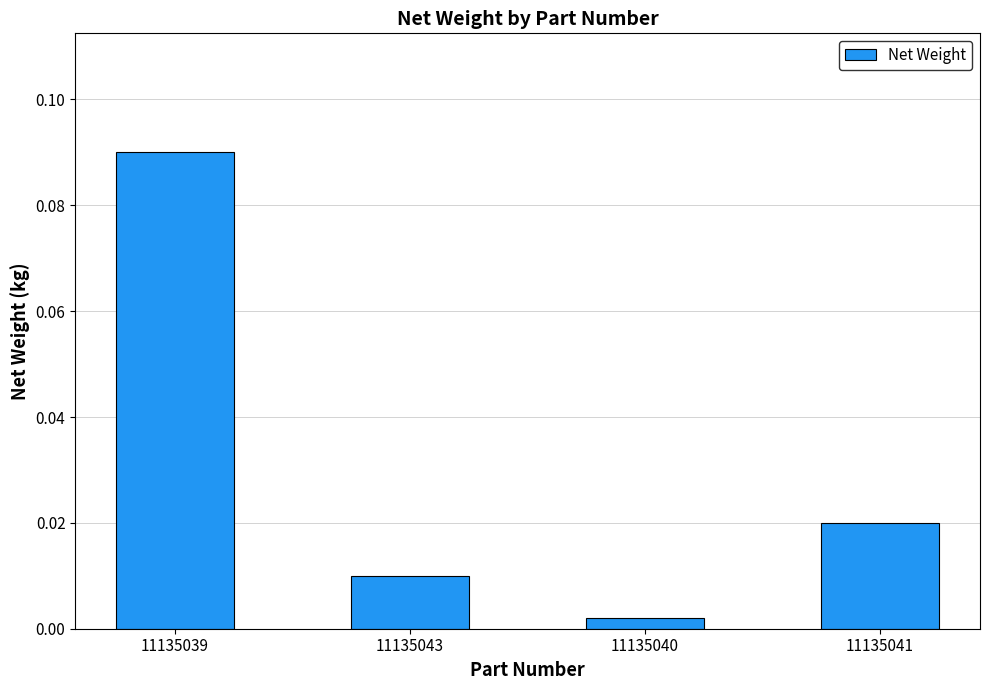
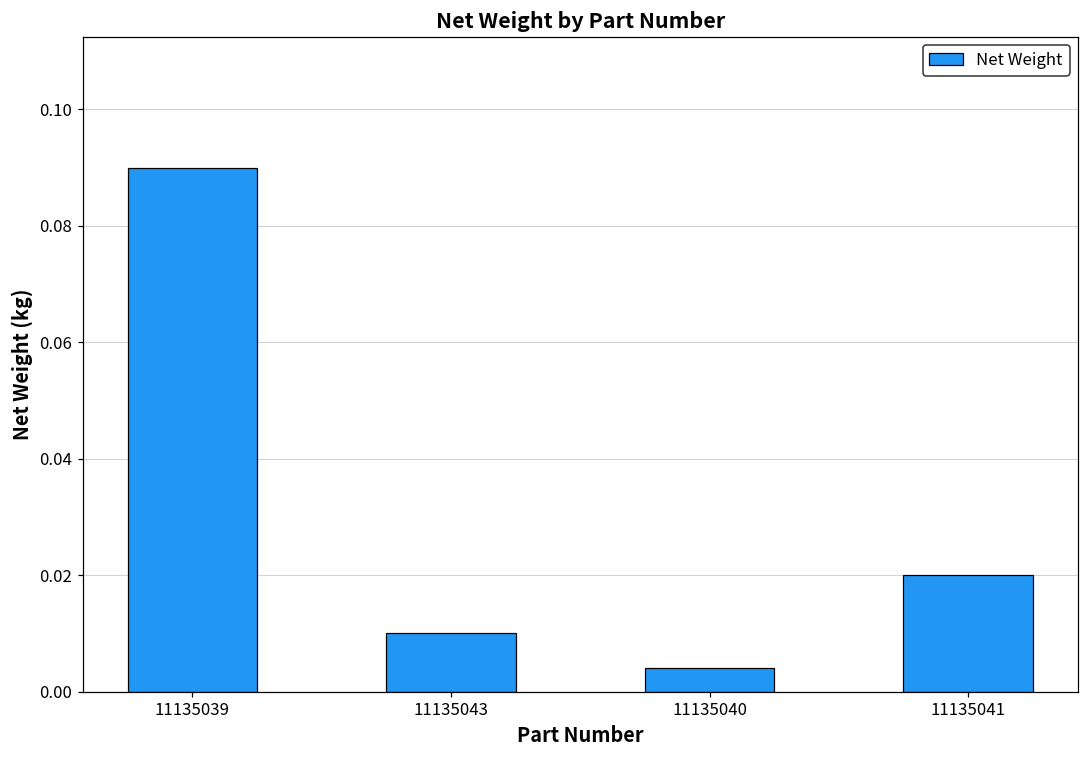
  {
    "11135039": 0.090,
    "11135043": 0.010,
-   "11135040": 0.002,
+   "11135040": 0.004,
    "11135041": 0.020
  }
